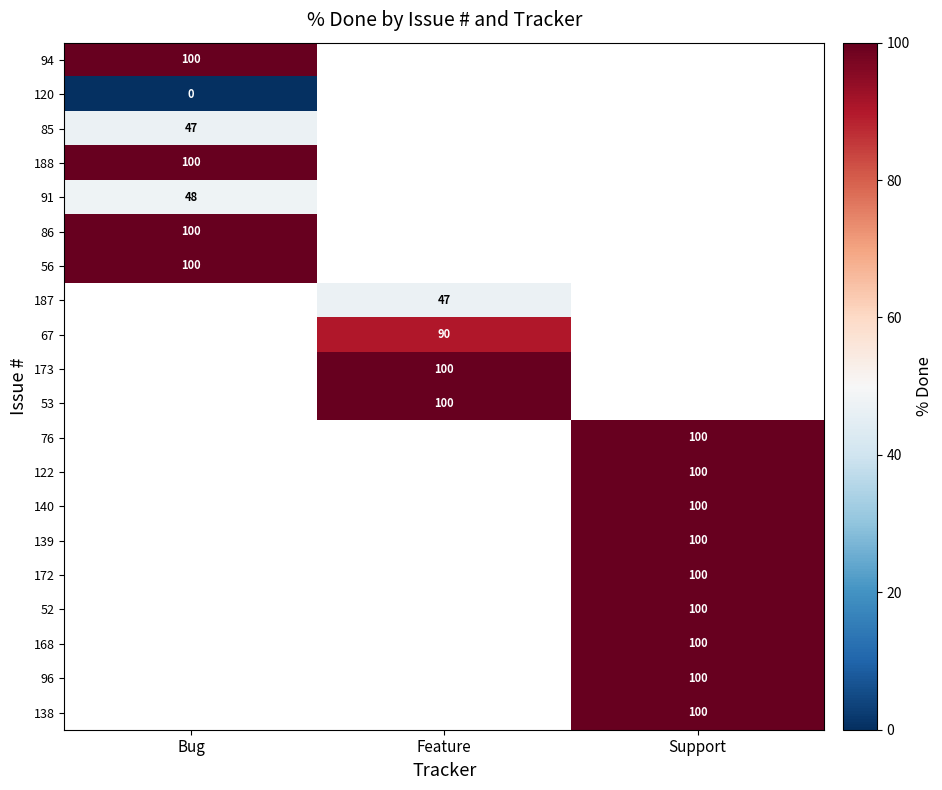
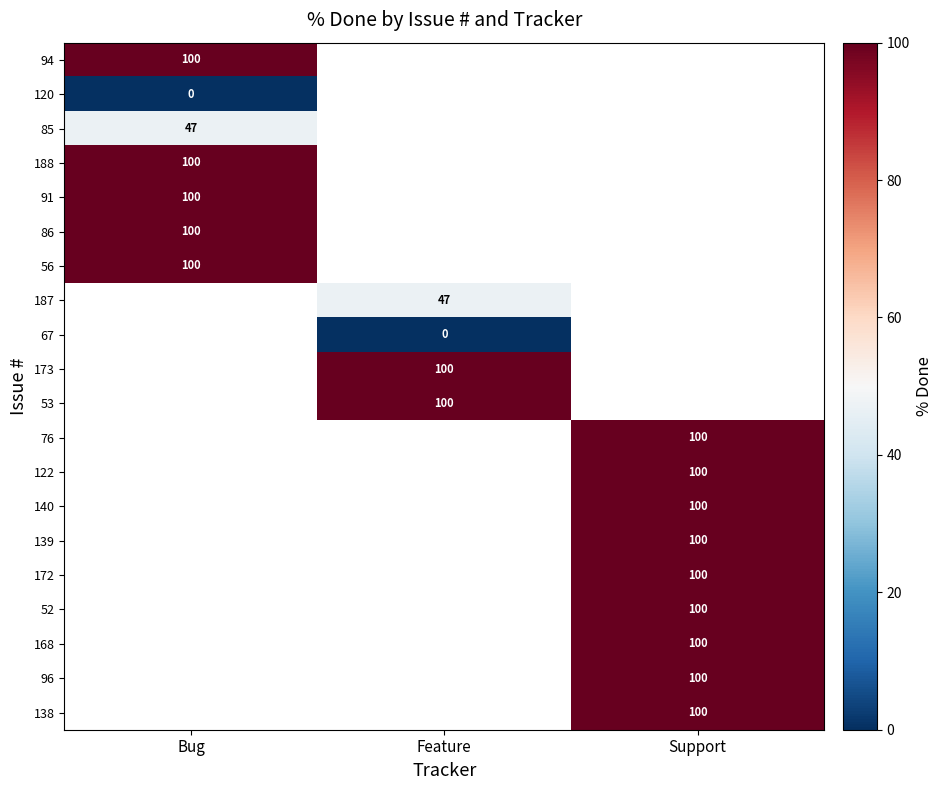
  {
    "94": {
      "Bug": 100
    },
    "120": {
      "Bug": 0
    },
    "85": {
      "Bug": 47
    },
    "188": {
      "Bug": 100
    },
    "91": {
-     "Bug": 48
+     "Bug": 100
    },
    "86": {
      "Bug": 100
    },
    "56": {
      "Bug": 100
    },
    "187": {
      "Feature": 47
    },
    "67": {
-     "Feature": 90
+     "Feature": 0
    },
    "173": {
      "Feature": 100
    },
    "53": {
      "Feature": 100
    },
    "76": {
      "Support": 100
    },
    "122": {
      "Support": 100
    },
    "140": {
      "Support": 100
    },
    "139": {
      "Support": 100
    },
    "172": {
      "Support": 100
    },
    "52": {
      "Support": 100
    },
    "168": {
      "Support": 100
    },
    "96": {
      "Support": 100
    },
    "138": {
      "Support": 100
    }
  }
